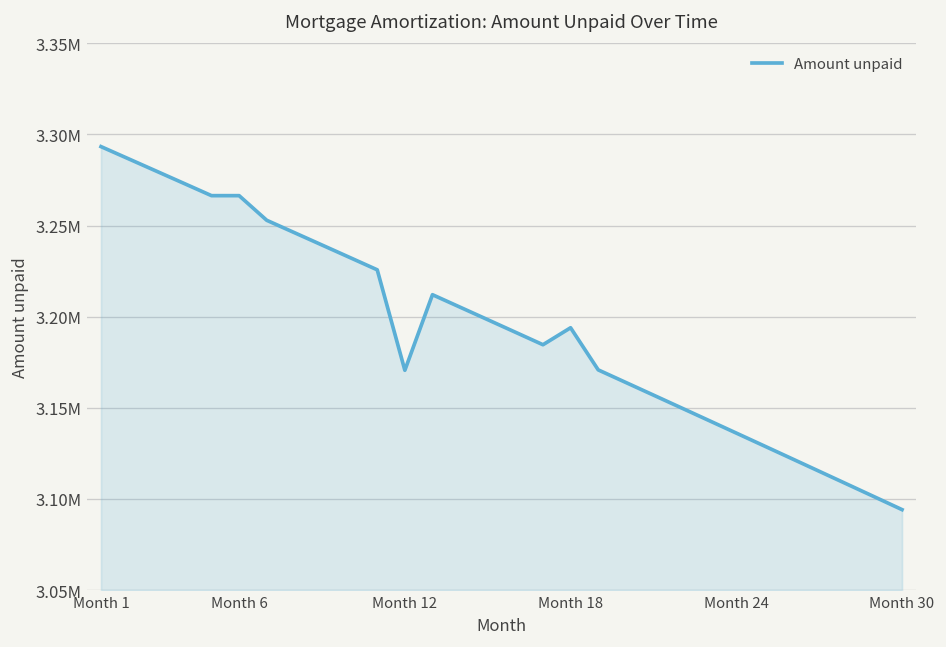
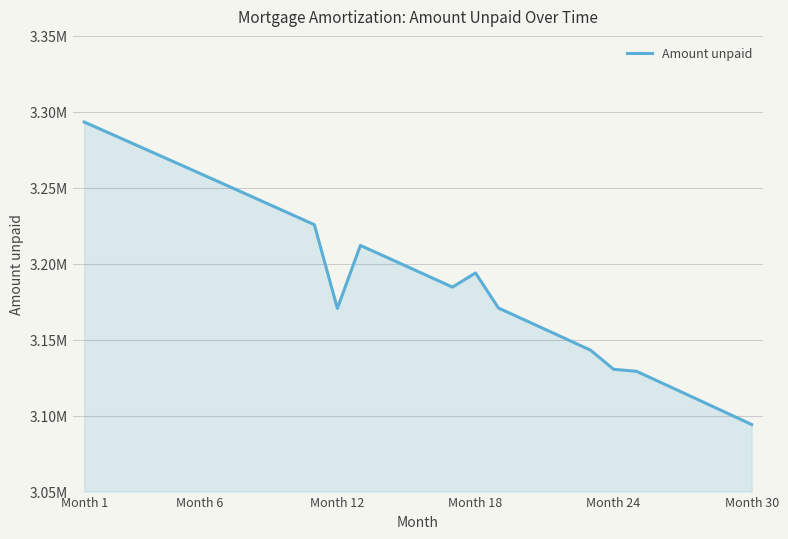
  {
    "Month 1": 3293000,
-   "Month 6": 3266000,
+   "Month 6": 3260000,
    "Month 12": 3171000,
    "Month 18": 3194000,
-   "Month 24": 3136000,
+   "Month 24": 3131000,
    "Month 30": 3094000
  }
